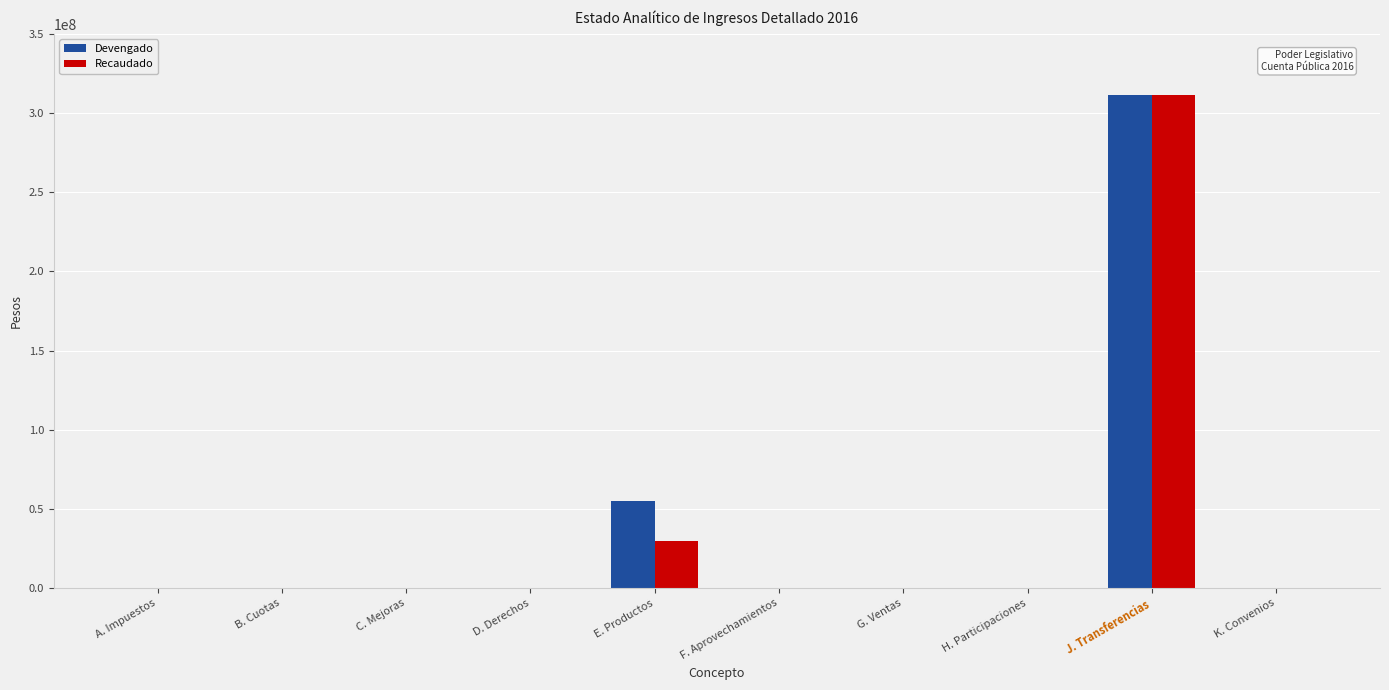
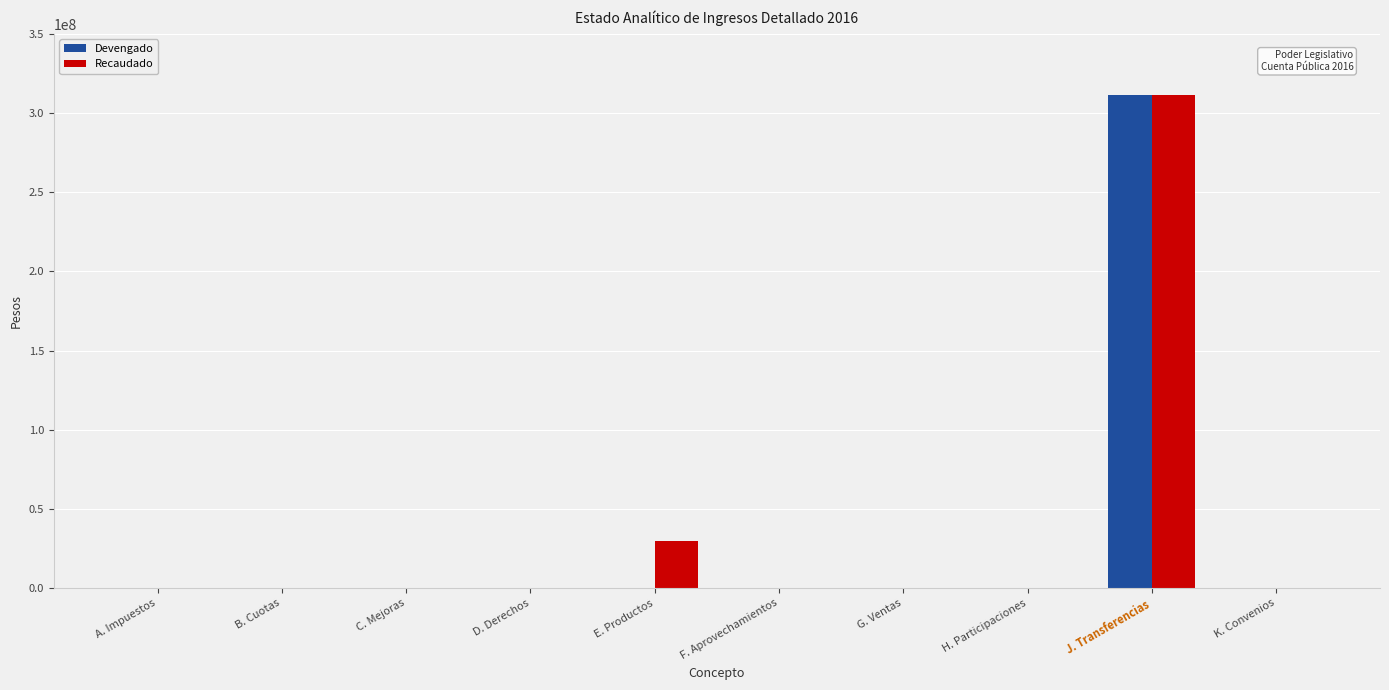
  {
    "Devengado": {
      "A. Impuestos": 0,
      "B. Cuotas": 0,
      "C. Mejoras": 0,
      "D. Derechos": 0,
-     "E. Productos": 55000000,
+     "E. Productos": 0,
      "F. Aprovechamientos": 0,
      "G. Ventas": 0,
      "H. Participaciones": 0,
      "J. Transferencias": 312000000,
      "K. Convenios": 0
    },
    "Recaudado": {
      "A. Impuestos": 0,
      "B. Cuotas": 0,
      "C. Mejoras": 0,
      "D. Derechos": 0,
      "E. Productos": 30000000,
      "F. Aprovechamientos": 0,
      "G. Ventas": 0,
      "H. Participaciones": 0,
      "J. Transferencias": 312000000,
      "K. Convenios": 0
    }
  }
